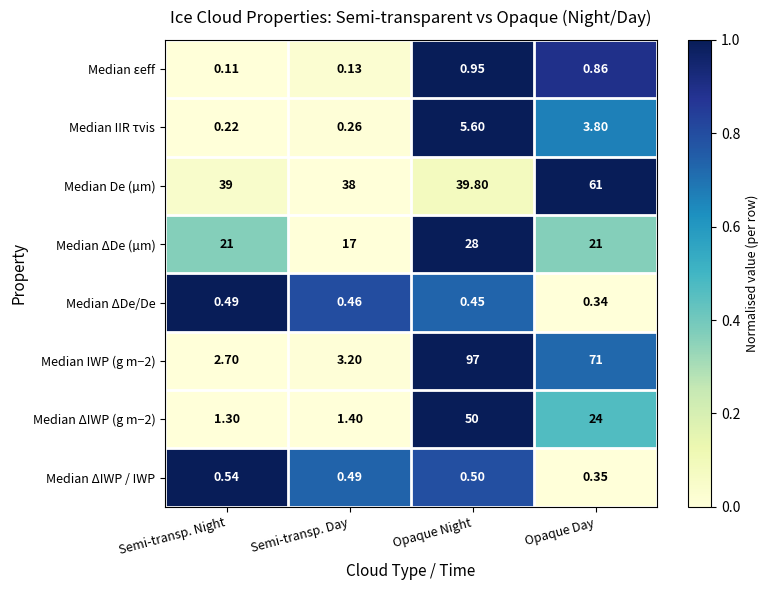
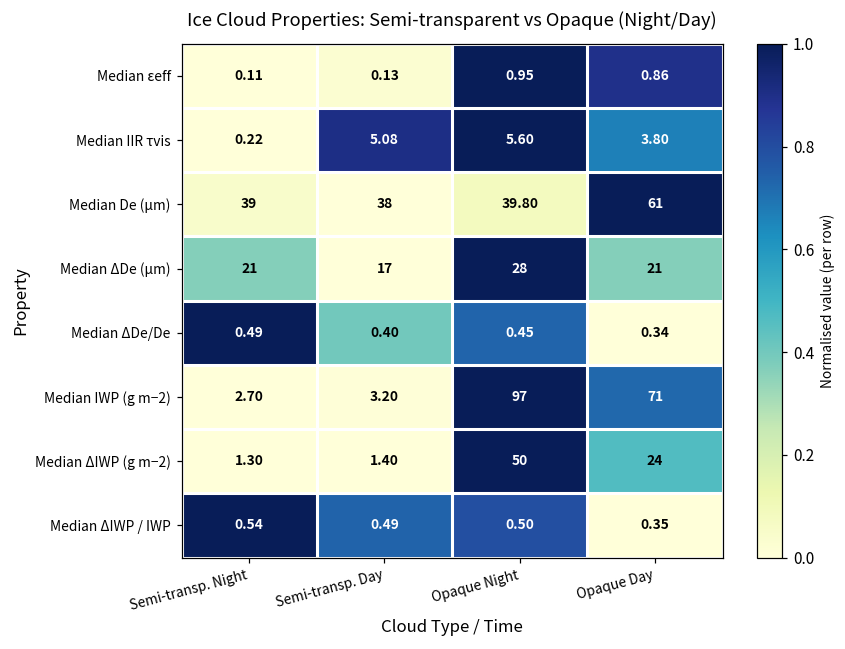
  {
    "Median εeff": {
      "Semi-transp. Night": 0.11,
      "Semi-transp. Day": 0.13,
      "Opaque Night": 0.95,
      "Opaque Day": 0.86
    },
    "Median IIR τvis": {
      "Semi-transp. Night": 0.22,
-     "Semi-transp. Day": 0.26,
+     "Semi-transp. Day": 5.08,
      "Opaque Night": 5.60,
      "Opaque Day": 3.80
    },
    "Median De (µm)": {
      "Semi-transp. Night": 39,
      "Semi-transp. Day": 38,
      "Opaque Night": 39.80,
      "Opaque Day": 61
    },
    "Median ΔDe (µm)": {
      "Semi-transp. Night": 21,
      "Semi-transp. Day": 17,
      "Opaque Night": 28,
      "Opaque Day": 21
    },
    "Median ΔDe/De": {
      "Semi-transp. Night": 0.49,
-     "Semi-transp. Day": 0.46,
+     "Semi-transp. Day": 0.40,
      "Opaque Night": 0.45,
      "Opaque Day": 0.34
    },
    "Median IWP (g m−2)": {
      "Semi-transp. Night": 2.70,
      "Semi-transp. Day": 3.20,
      "Opaque Night": 97,
      "Opaque Day": 71
    },
    "Median ΔIWP (g m−2)": {
      "Semi-transp. Night": 1.30,
      "Semi-transp. Day": 1.40,
      "Opaque Night": 50,
      "Opaque Day": 24
    },
    "Median ΔIWP / IWP": {
      "Semi-transp. Night": 0.54,
      "Semi-transp. Day": 0.49,
      "Opaque Night": 0.50,
      "Opaque Day": 0.35
    }
  }
